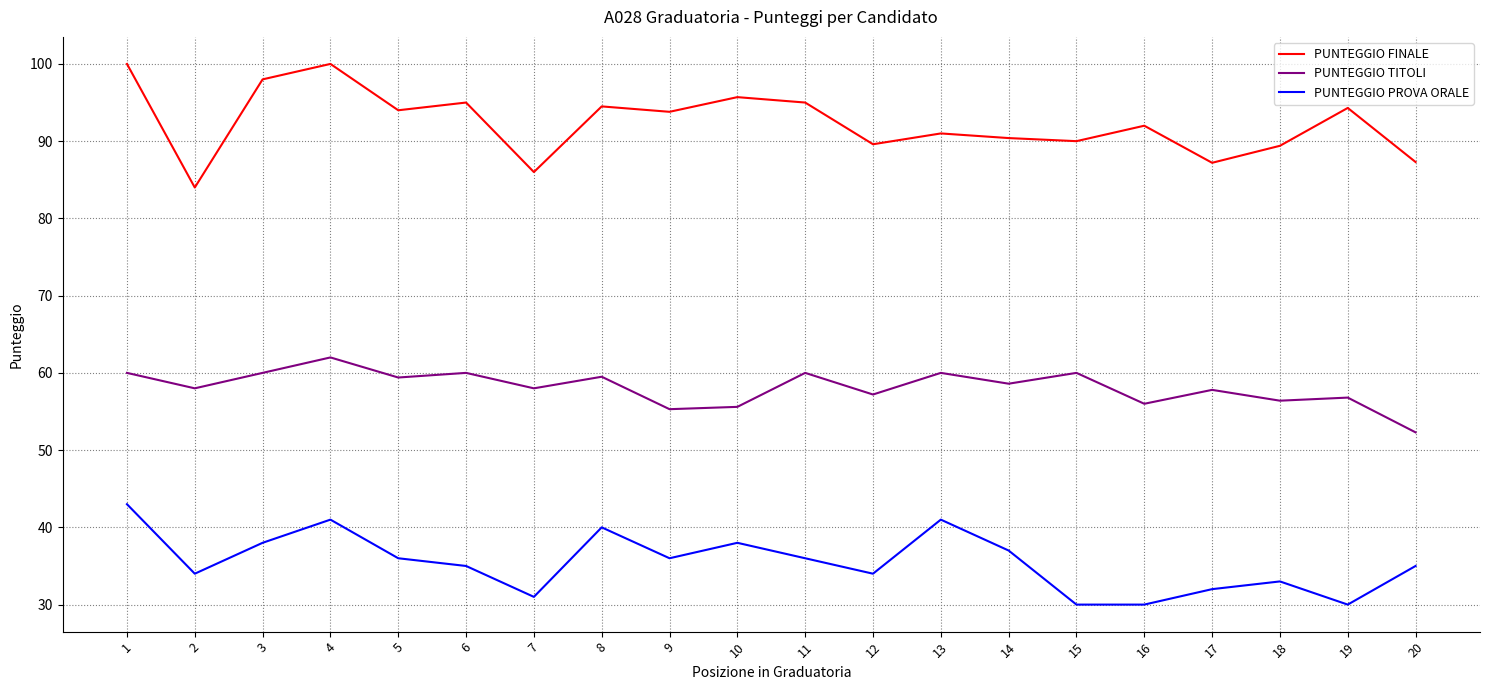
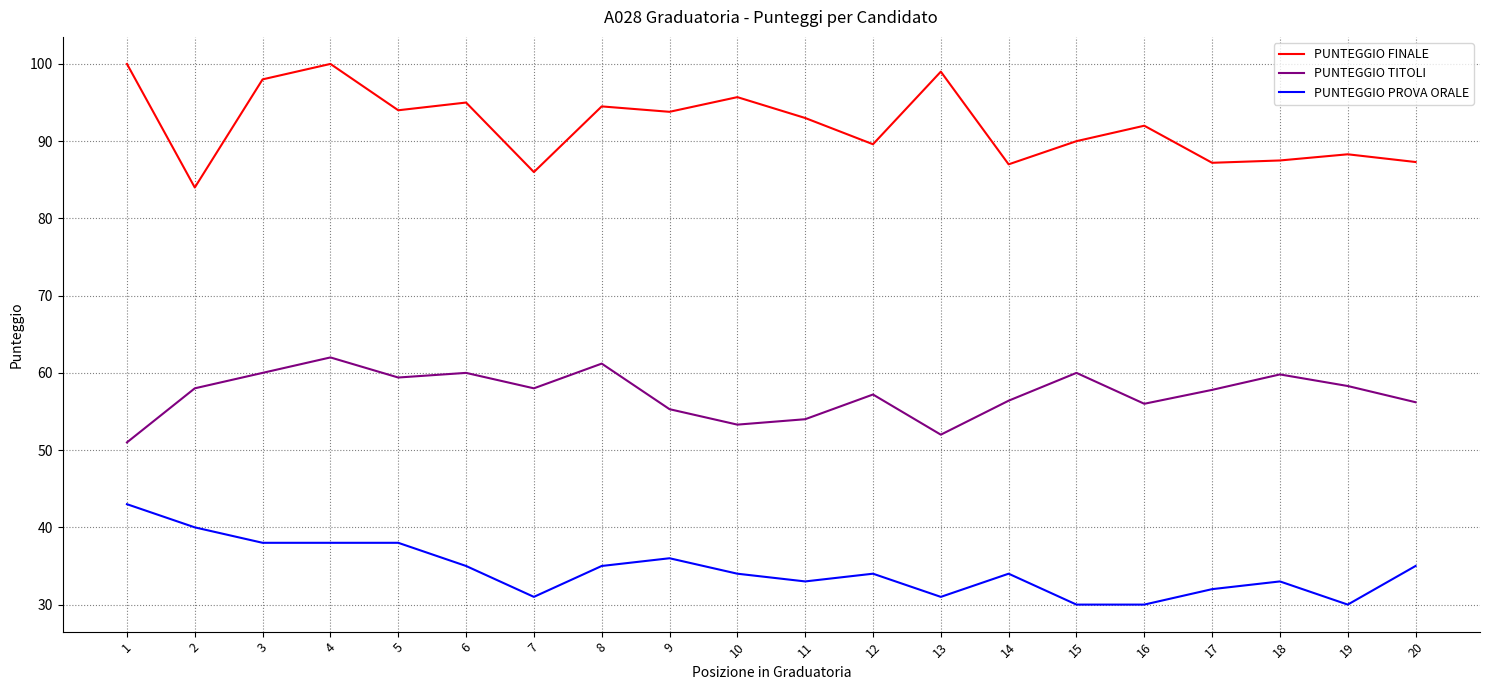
  {
    "PUNTEGGIO FINALE": {
      "1": 100,
      "2": 84,
      "3": 98,
      "4": 100,
      "5": 94,
      "6": 95,
      "7": 86,
      "8": 95,
      "9": 94,
      "10": 96,
-     "11": 95,
+     "11": 93,
      "12": 90,
-     "13": 91,
-     "14": 90,
+     "13": 99,
+     "14": 87,
      "15": 90,
      "16": 92,
      "17": 87,
-     "18": 89,
-     "19": 94,
+     "18": 88,
+     "19": 88,
      "20": 87
    },
    "PUNTEGGIO TITOLI": {
-     "1": 60,
+     "1": 51,
      "2": 58,
      "3": 60,
      "4": 62,
      "5": 59,
      "6": 60,
      "7": 58,
-     "8": 60,
+     "8": 61,
      "9": 55,
-     "10": 56,
-     "11": 60,
+     "10": 53,
+     "11": 54,
      "12": 57,
-     "13": 60,
-     "14": 59,
+     "13": 52,
+     "14": 56,
      "15": 60,
      "16": 56,
      "17": 58,
-     "18": 56,
-     "19": 57,
-     "20": 52
+     "18": 60,
+     "19": 58,
+     "20": 56
    },
    "PUNTEGGIO PROVA ORALE": {
      "1": 43,
-     "2": 34,
+     "2": 40,
      "3": 38,
-     "4": 41,
-     "5": 36,
+     "4": 38,
+     "5": 38,
      "6": 35,
      "7": 31,
-     "8": 40,
+     "8": 35,
      "9": 36,
-     "10": 38,
-     "11": 36,
+     "10": 34,
+     "11": 33,
      "12": 34,
-     "13": 41,
-     "14": 37,
+     "13": 31,
+     "14": 34,
      "15": 30,
      "16": 30,
      "17": 32,
      "18": 33,
      "19": 30,
      "20": 35
    }
  }
